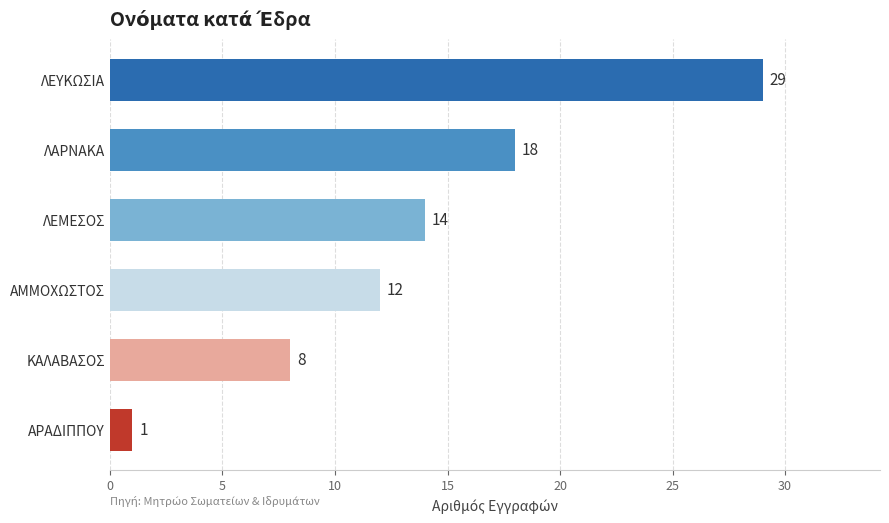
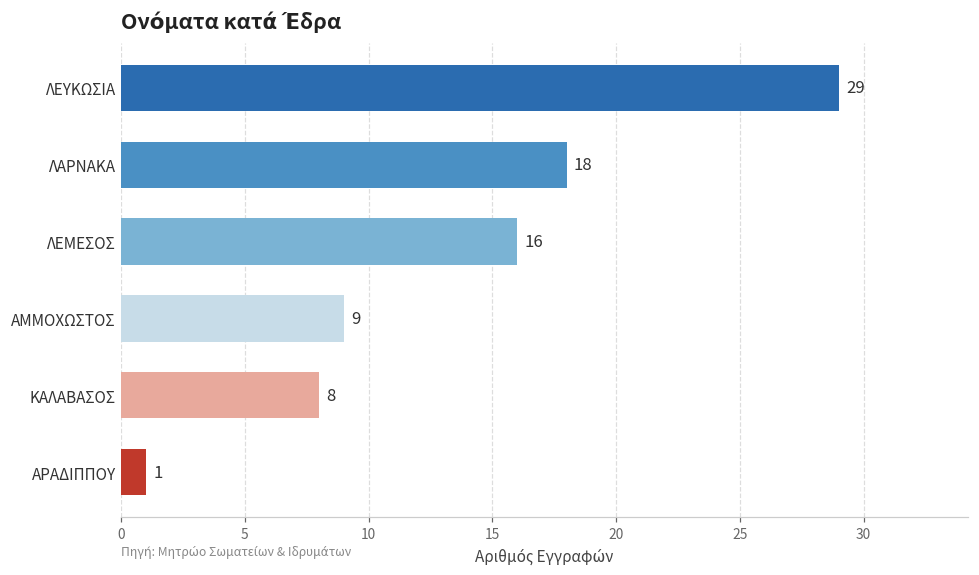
  {
    "ΛΕΥΚΩΣΙΑ": 29,
    "ΛΑΡΝΑΚΑ": 18,
-   "ΛΕΜΕΣΟΣ": 14,
-   "ΑΜΜΟΧΩΣΤΟΣ": 12,
+   "ΛΕΜΕΣΟΣ": 16,
+   "ΑΜΜΟΧΩΣΤΟΣ": 9,
    "ΚΑΛΑΒΑΣΟΣ": 8,
    "ΑΡΑΔΙΠΠΟΥ": 1
  }
